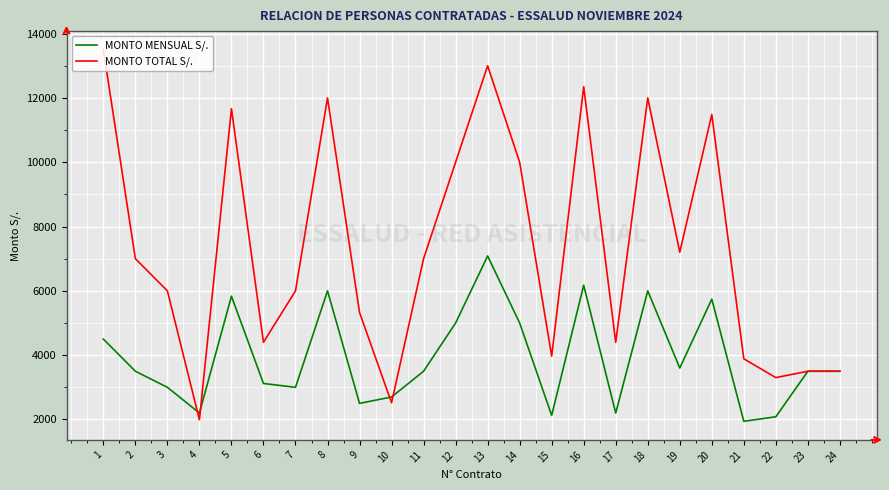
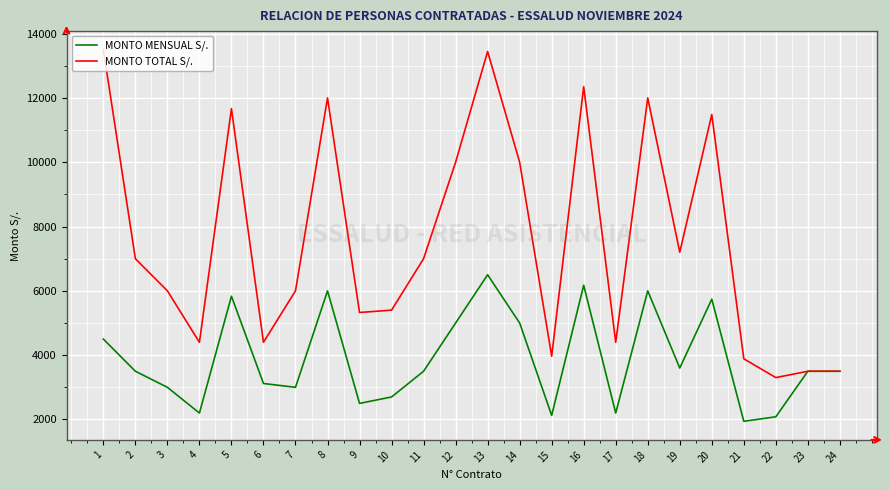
  {
    "MONTO MENSUAL S/.": {
      "1": 4500,
      "2": 3500,
      "3": 3000,
      "4": 2200,
      "5": 5800,
      "6": 3100,
      "7": 3000,
      "8": 6000,
      "9": 2500,
      "10": 2700,
      "11": 3500,
      "12": 5000,
-     "13": 7100,
+     "13": 6500,
      "14": 5000,
      "15": 2100,
      "16": 6200,
      "17": 2200,
      "18": 6000,
      "19": 3600,
      "20": 5700,
      "21": 1900,
      "22": 2100
    },
    "MONTO TOTAL S/.": {
      "2": 7000,
      "3": 6000,
-     "4": 2000,
+     "4": 4400,
      "5": 11700,
      "6": 4400,
      "7": 6000,
      "8": 12000,
      "9": 5300,
-     "10": 2500,
+     "10": 5400,
      "11": 7000,
      "12": 10000,
-     "13": 13000,
+     "13": 13400,
      "14": 10000,
      "15": 4000,
      "16": 12400,
      "17": 4400,
      "18": 12000,
      "19": 7200,
      "20": 11500,
      "21": 3900,
      "22": 3300
    }
  }
